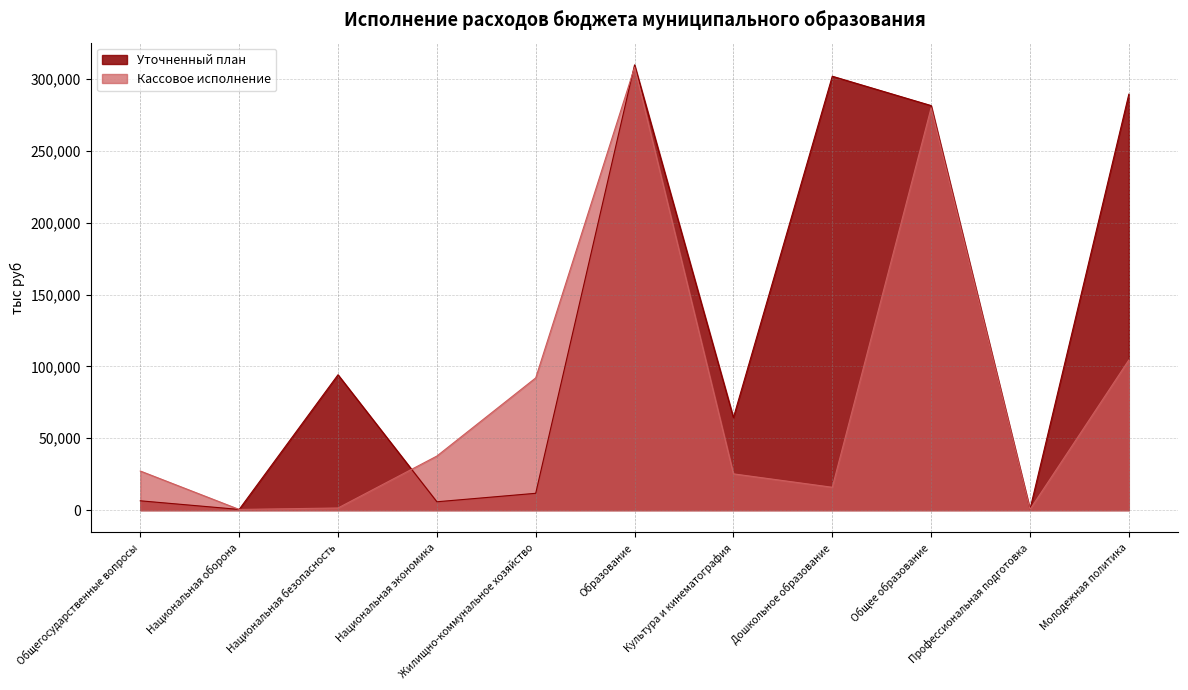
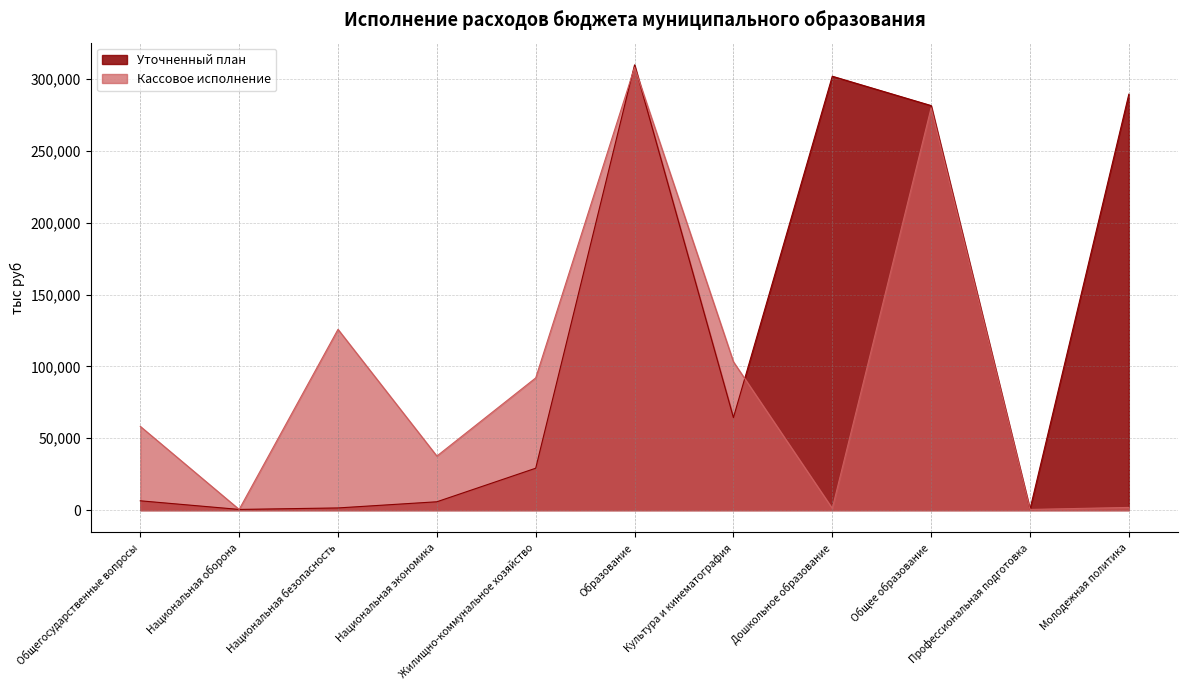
  {
    "Уточненный план": {
      "Общегосударственные вопросы": "7,000",
-     "Национальная безопасность": "94,000",
+     "Национальная безопасность": "2,000",
      "Национальная экономика": "6,000",
-     "Жилищно-коммунальное хозяйство": "12,000",
+     "Жилищно-коммунальное хозяйство": "29,000",
      "Культура и кинематография": "64,000",
      "Дошкольное образование": "302,000",
      "Молодежная политика": "289,000"
    },
    "Кассовое исполнение": {
-     "Общегосударственные вопросы": "27,000",
-     "Национальная безопасность": "2,000",
+     "Общегосударственные вопросы": "58,000",
+     "Национальная безопасность": "126,000",
      "Национальная экономика": "38,000",
      "Жилищно-коммунальное хозяйство": "92,000",
-     "Культура и кинематография": "25,000",
-     "Дошкольное образование": "16,000",
-     "Молодежная политика": "104,000"
+     "Культура и кинематография": "103,000",
+     "Дошкольное образование": "1,000",
+     "Молодежная политика": "2,000"
    }
  }
